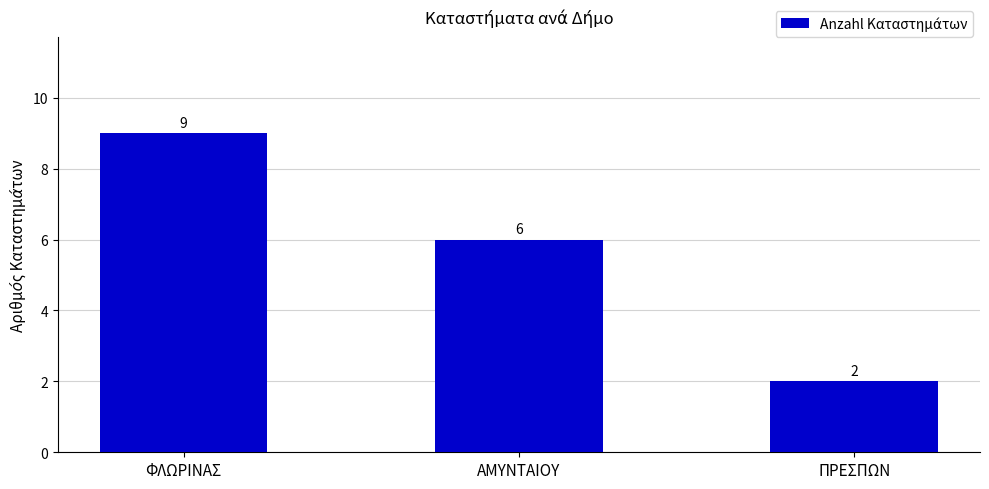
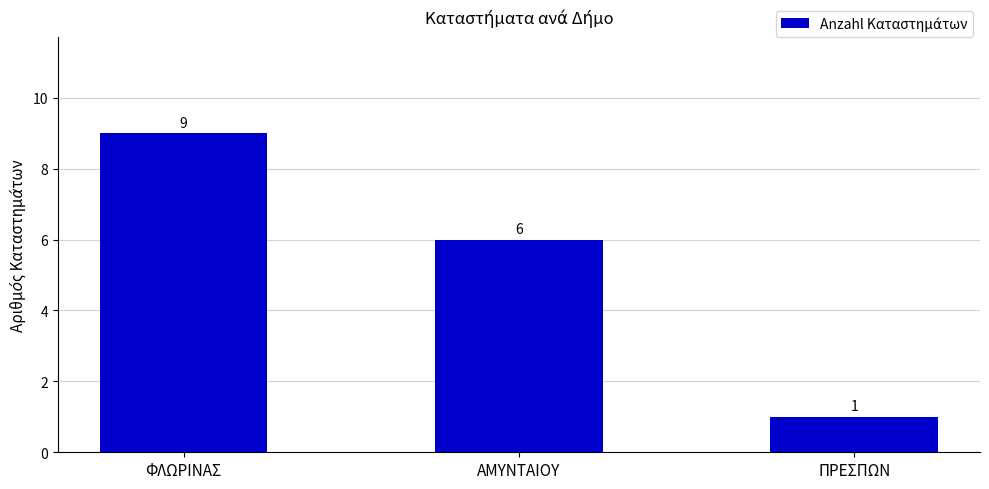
  {
    "ΦΛΩΡΙΝΑΣ": 9,
    "ΑΜΥΝΤΑΙΟΥ": 6,
-   "ΠΡΕΣΠΩΝ": 2
+   "ΠΡΕΣΠΩΝ": 1
  }
